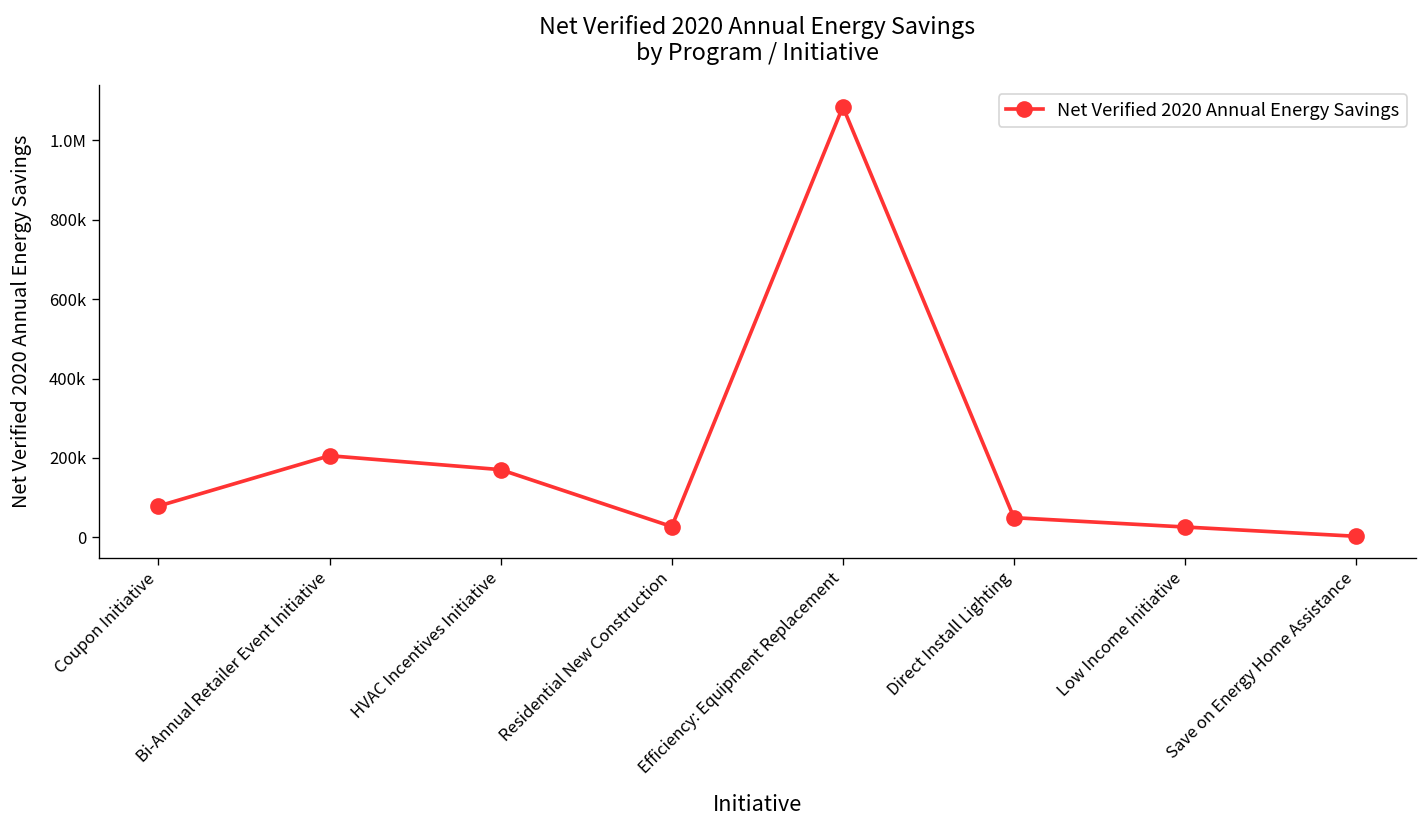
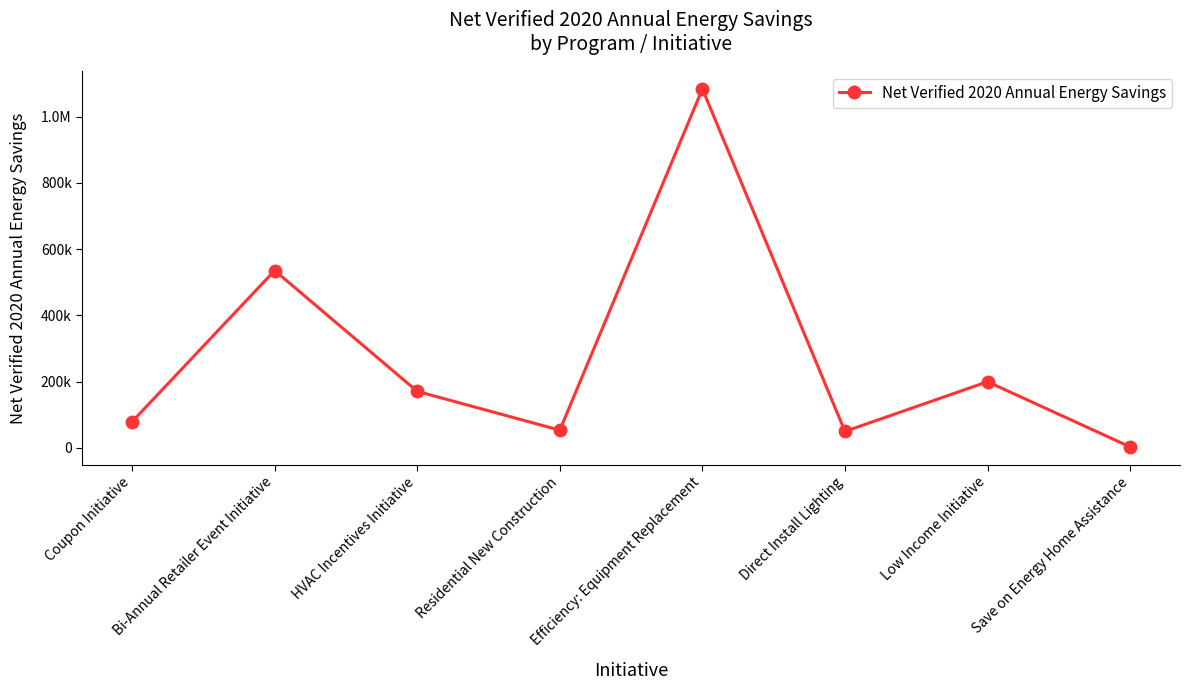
  {
    "Coupon Initiative": 80000,
-   "Bi-Annual Retailer Event Initiative": 210000,
+   "Bi-Annual Retailer Event Initiative": 540000,
    "HVAC Incentives Initiative": 170000,
-   "Residential New Construction": 30000,
+   "Residential New Construction": 50000,
    "Efficiency: Equipment Replacement": 1080000,
    "Direct Install Lighting": 50000,
-   "Low Income Initiative": 30000,
+   "Low Income Initiative": 200000,
    "Save on Energy Home Assistance": 0
  }
